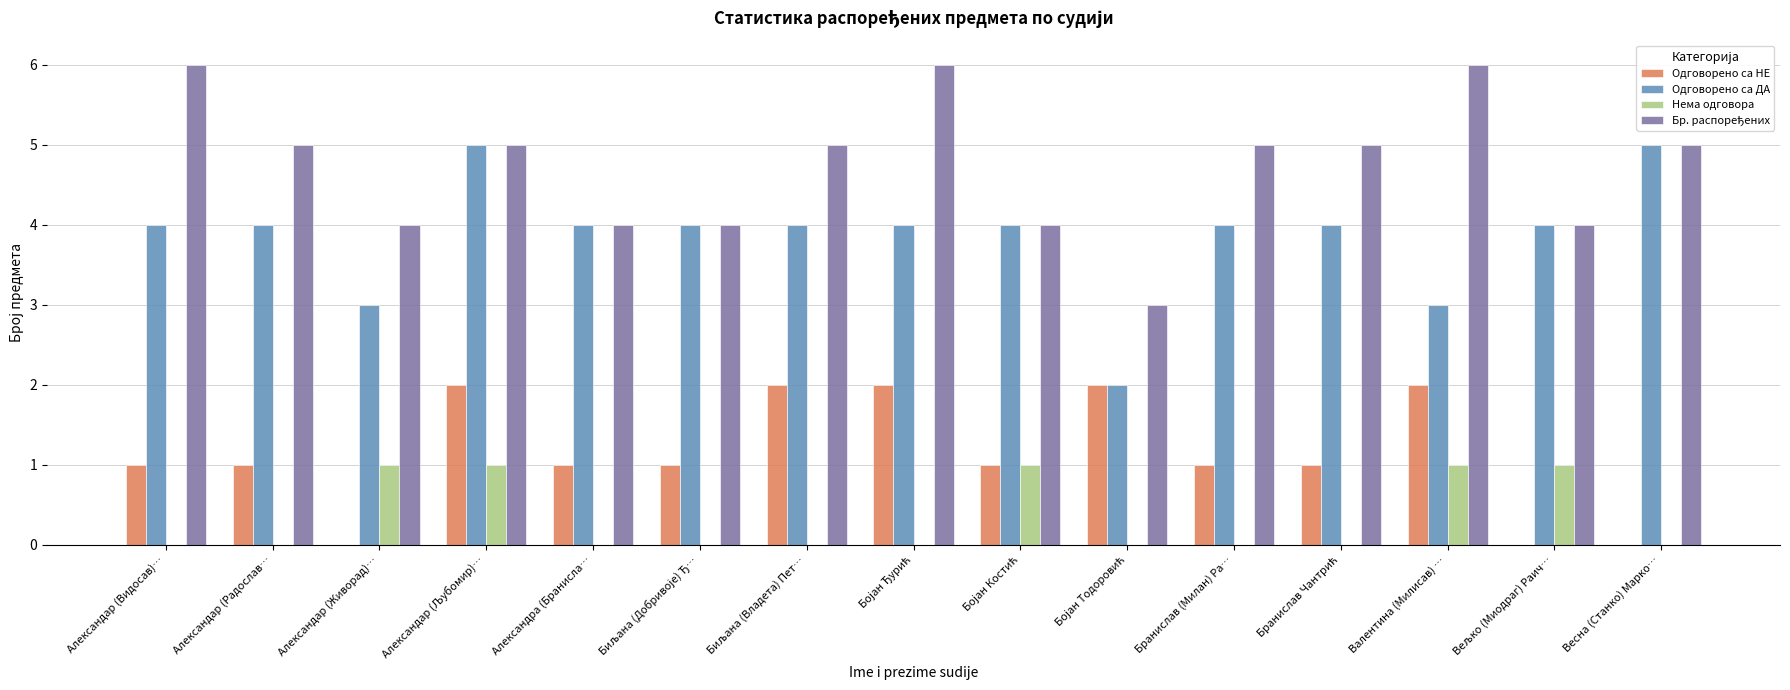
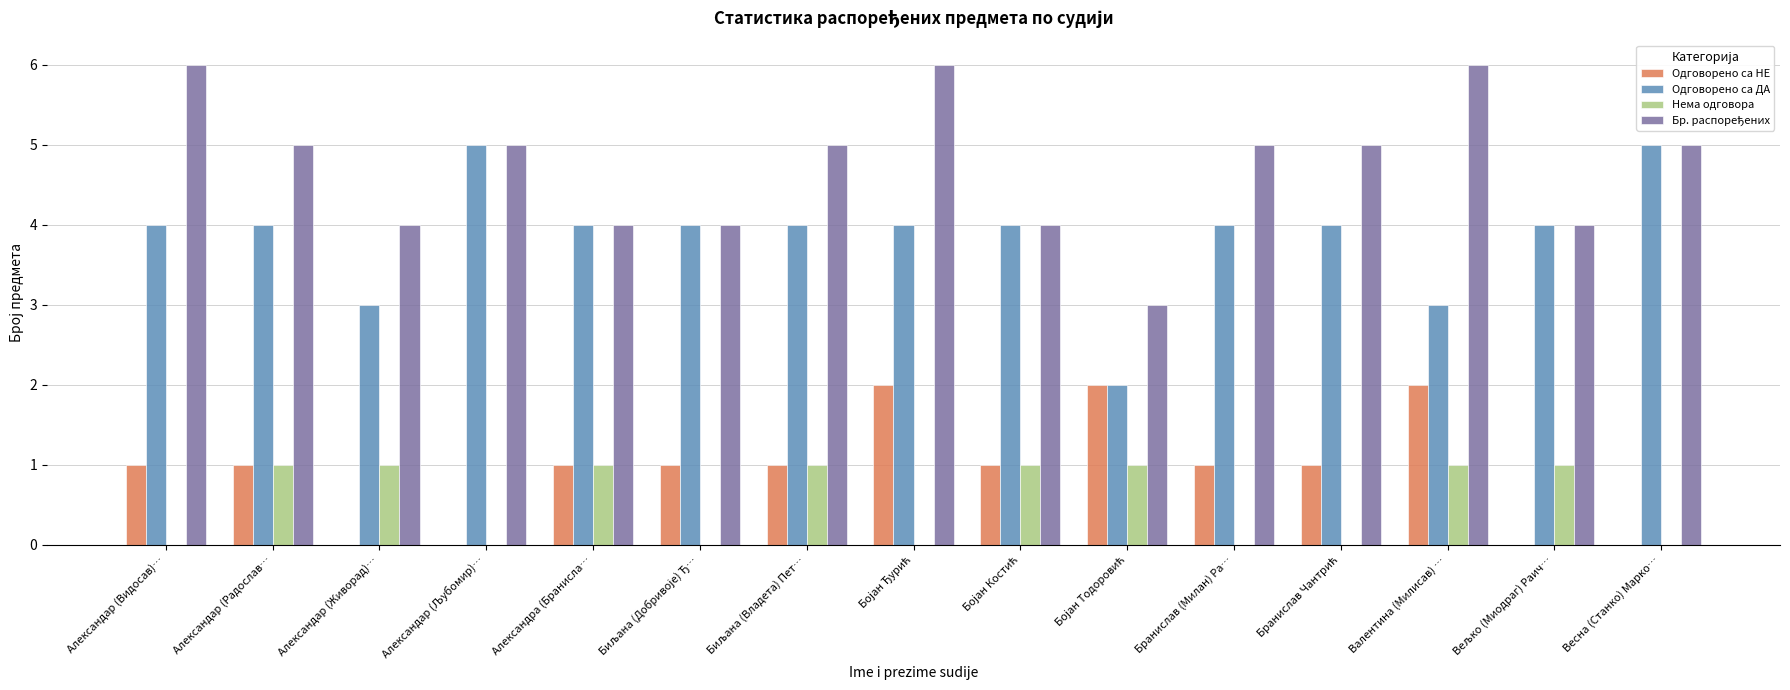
  {
    "Одговорено са НЕ": {
      "Александар (Видосав)…": 1,
      "Александар (Радослав…": 1,
      "Александар (Живорад)…": 0,
-     "Александар (Љубомир)…": 2,
+     "Александар (Љубомир)…": 0,
      "Александра (Бранисла…": 1,
      "Биљана (Добривоје) Ђ…": 1,
-     "Биљана (Владета) Пет…": 2,
+     "Биљана (Владета) Пет…": 1,
      "Бојан Ђурић": 2,
      "Бојан Костић": 1,
      "Бојан Тодоровић": 2,
      "Бранислав (Милан) Ра…": 1,
      "Бранислав Чантрић": 1,
      "Валентина (Милисав) …": 2,
      "Вељко (Миодраг) Раич…": 0,
      "Весна (Станко) Марко…": 0
    },
    "Нема одговора": {
      "Александар (Видосав)…": 0,
-     "Александар (Радослав…": 0,
+     "Александар (Радослав…": 1,
      "Александар (Живорад)…": 1,
-     "Александар (Љубомир)…": 1,
-     "Александра (Бранисла…": 0,
+     "Александар (Љубомир)…": 0,
+     "Александра (Бранисла…": 1,
      "Биљана (Добривоје) Ђ…": 0,
-     "Биљана (Владета) Пет…": 0,
+     "Биљана (Владета) Пет…": 1,
      "Бојан Ђурић": 0,
      "Бојан Костић": 1,
-     "Бојан Тодоровић": 0,
+     "Бојан Тодоровић": 1,
      "Бранислав (Милан) Ра…": 0,
      "Бранислав Чантрић": 0,
      "Валентина (Милисав) …": 1,
      "Вељко (Миодраг) Раич…": 1,
      "Весна (Станко) Марко…": 0
    }
  }
